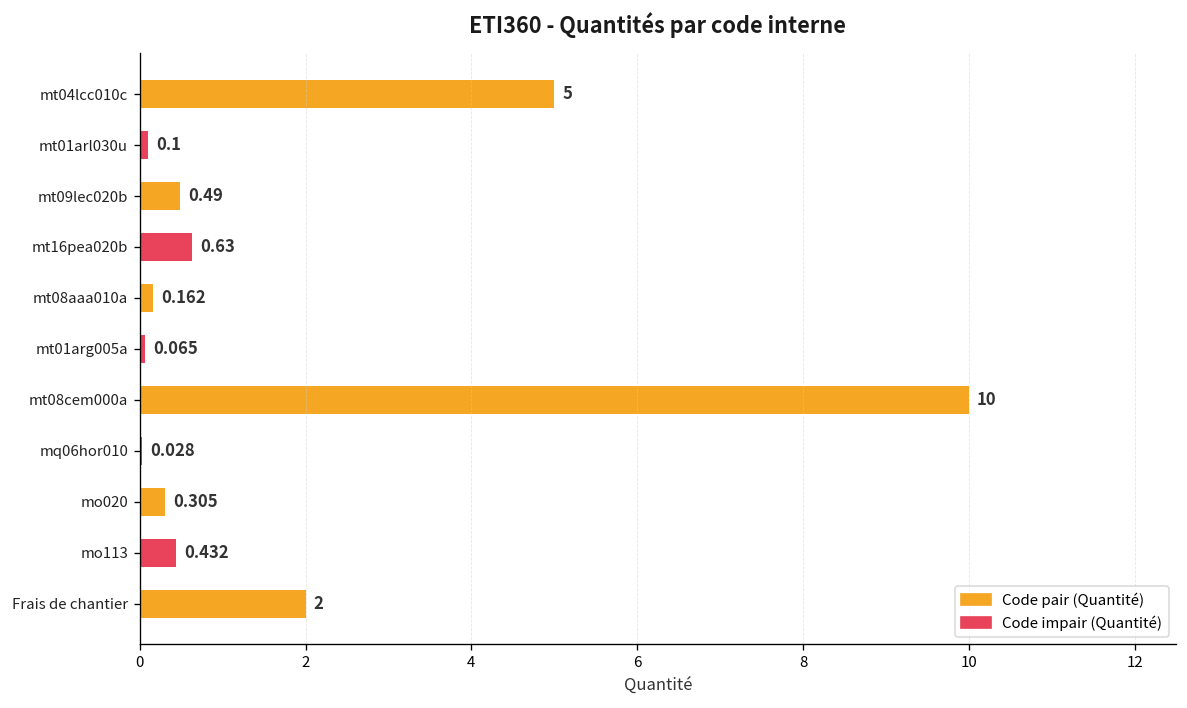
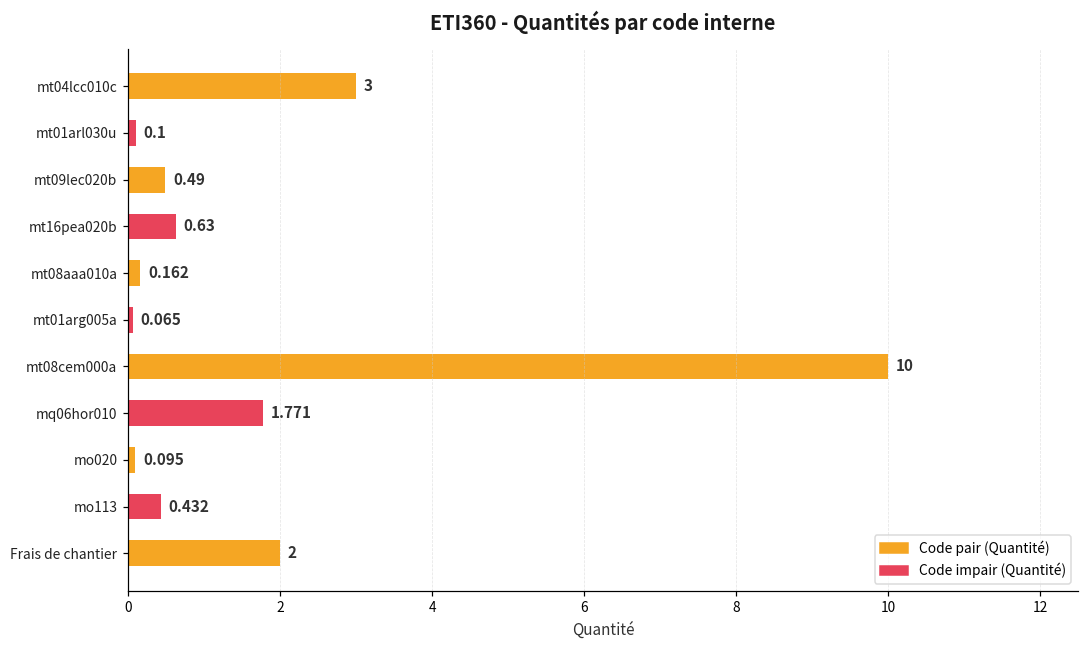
  {
-   "mt04lcc010c": 5,
+   "mt04lcc010c": 3,
    "mt01arl030u": 0.1,
    "mt09lec020b": 0.49,
    "mt16pea020b": 0.63,
    "mt08aaa010a": 0.162,
    "mt01arg005a": 0.065,
    "mt08cem000a": 10,
-   "mq06hor010": 0.028,
-   "mo020": 0.305,
+   "mq06hor010": 1.771,
+   "mo020": 0.095,
    "mo113": 0.432,
    "Frais de chantier": 2
  }
